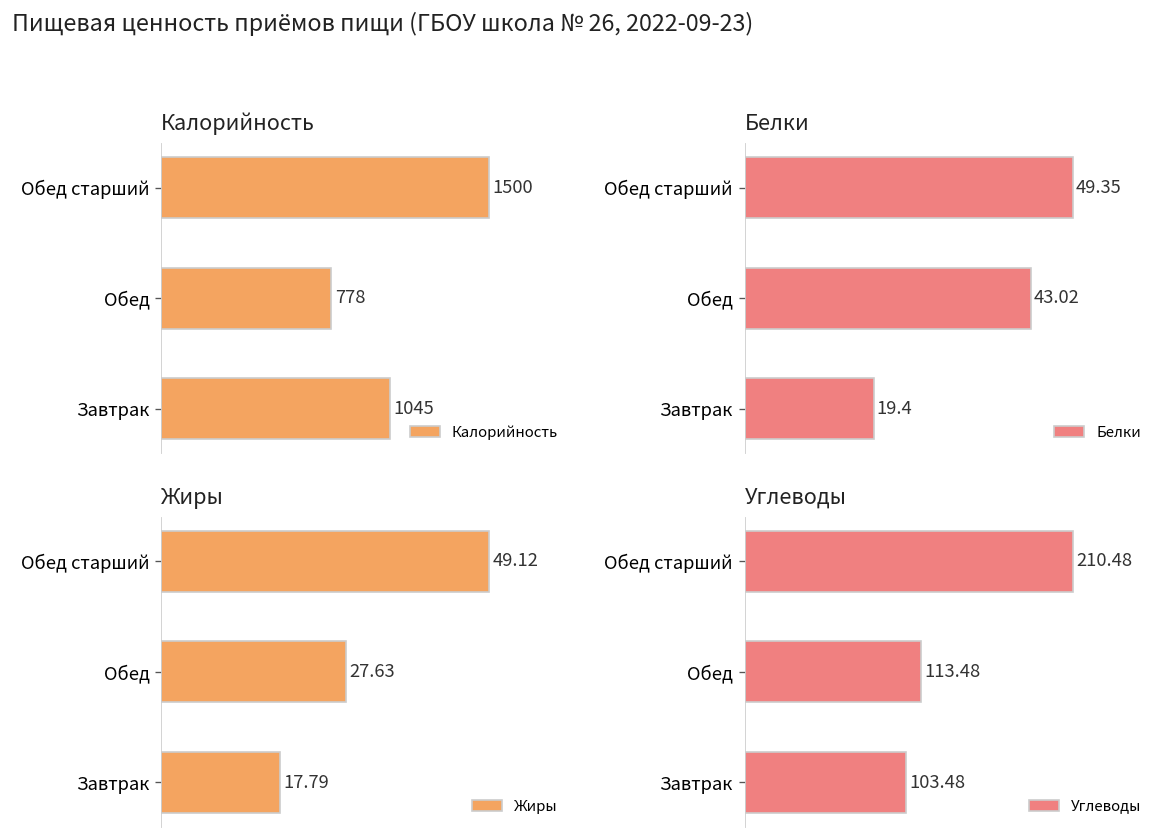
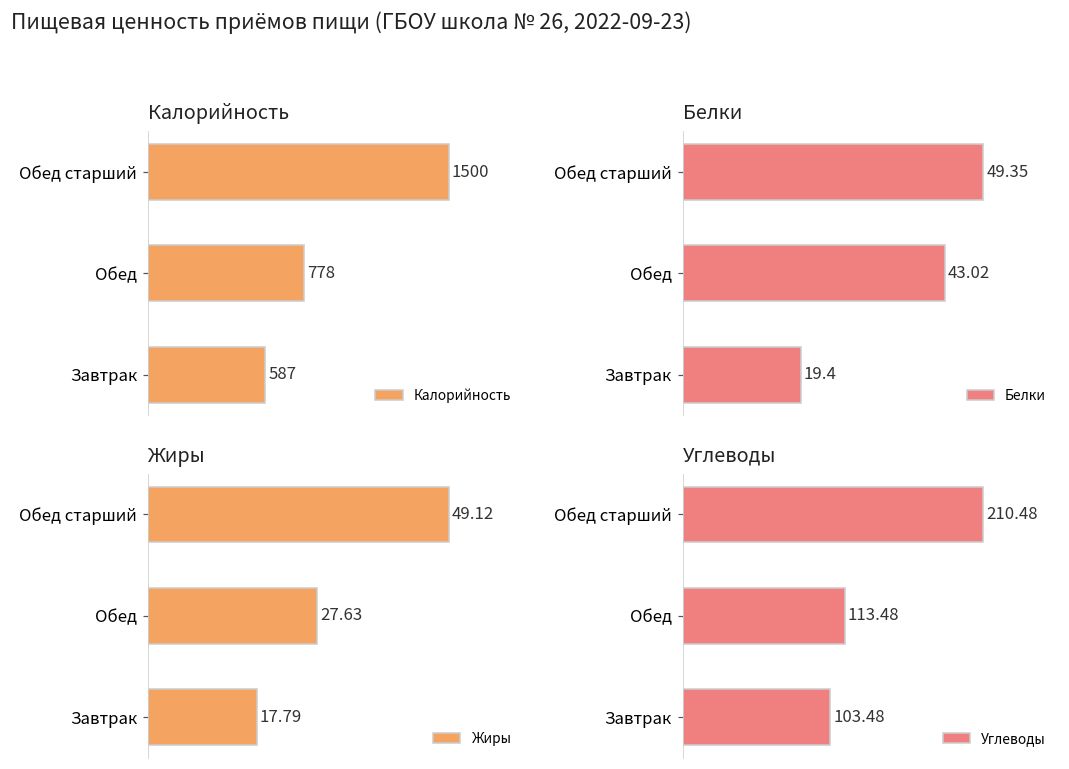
  {
    "Калорийность": {
      "Обед старший": 1500,
      "Обед": 778,
-     "Завтрак": 1045
+     "Завтрак": 587
    },
    "Белки": {
      "Обед старший": 49.35,
      "Обед": 43.02,
      "Завтрак": 19.4
    },
    "Жиры": {
      "Обед старший": 49.12,
      "Обед": 27.63,
      "Завтрак": 17.79
    },
    "Углеводы": {
      "Обед старший": 210.48,
      "Обед": 113.48,
      "Завтрак": 103.48
    }
  }
